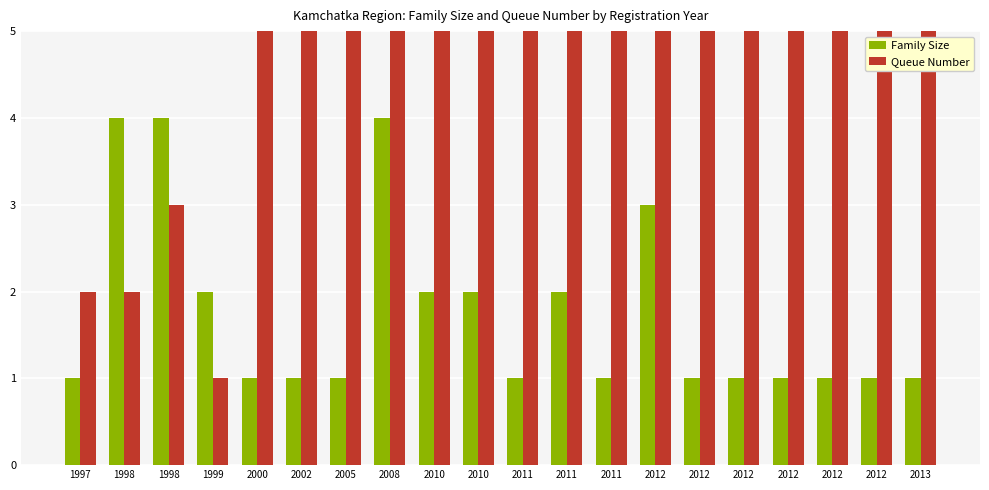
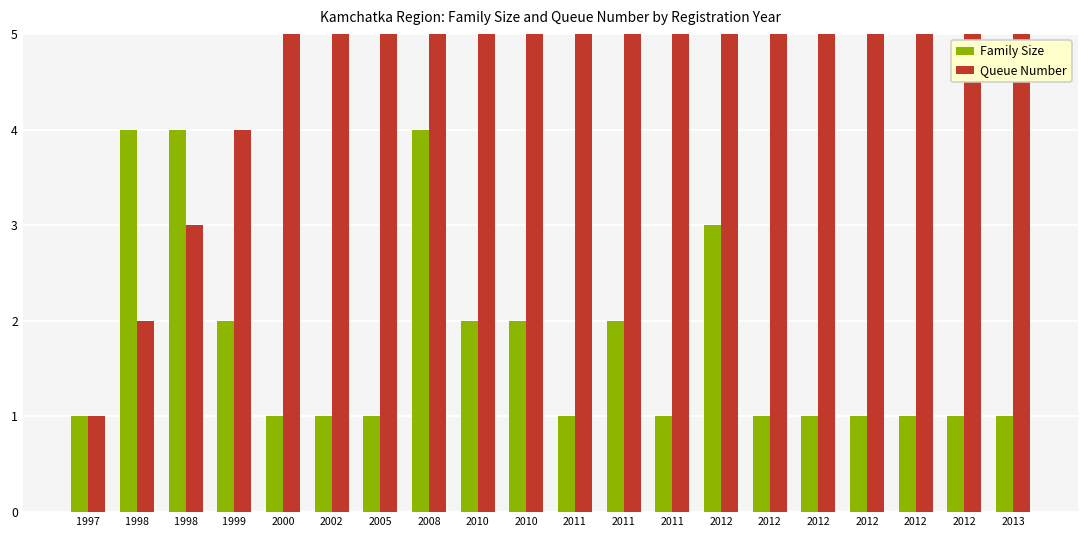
  {
    "Family Size": {
      "1997": 1,
      "1999": 2,
      "2000": 1,
      "2002": 1,
      "2005": 1,
      "2008": 4,
      "2013": 1
    },
    "Queue Number": {
-     "1997": 2,
-     "1999": 1,
+     "1997": 1,
+     "1999": 4,
      "2000": 5
    }
  }
